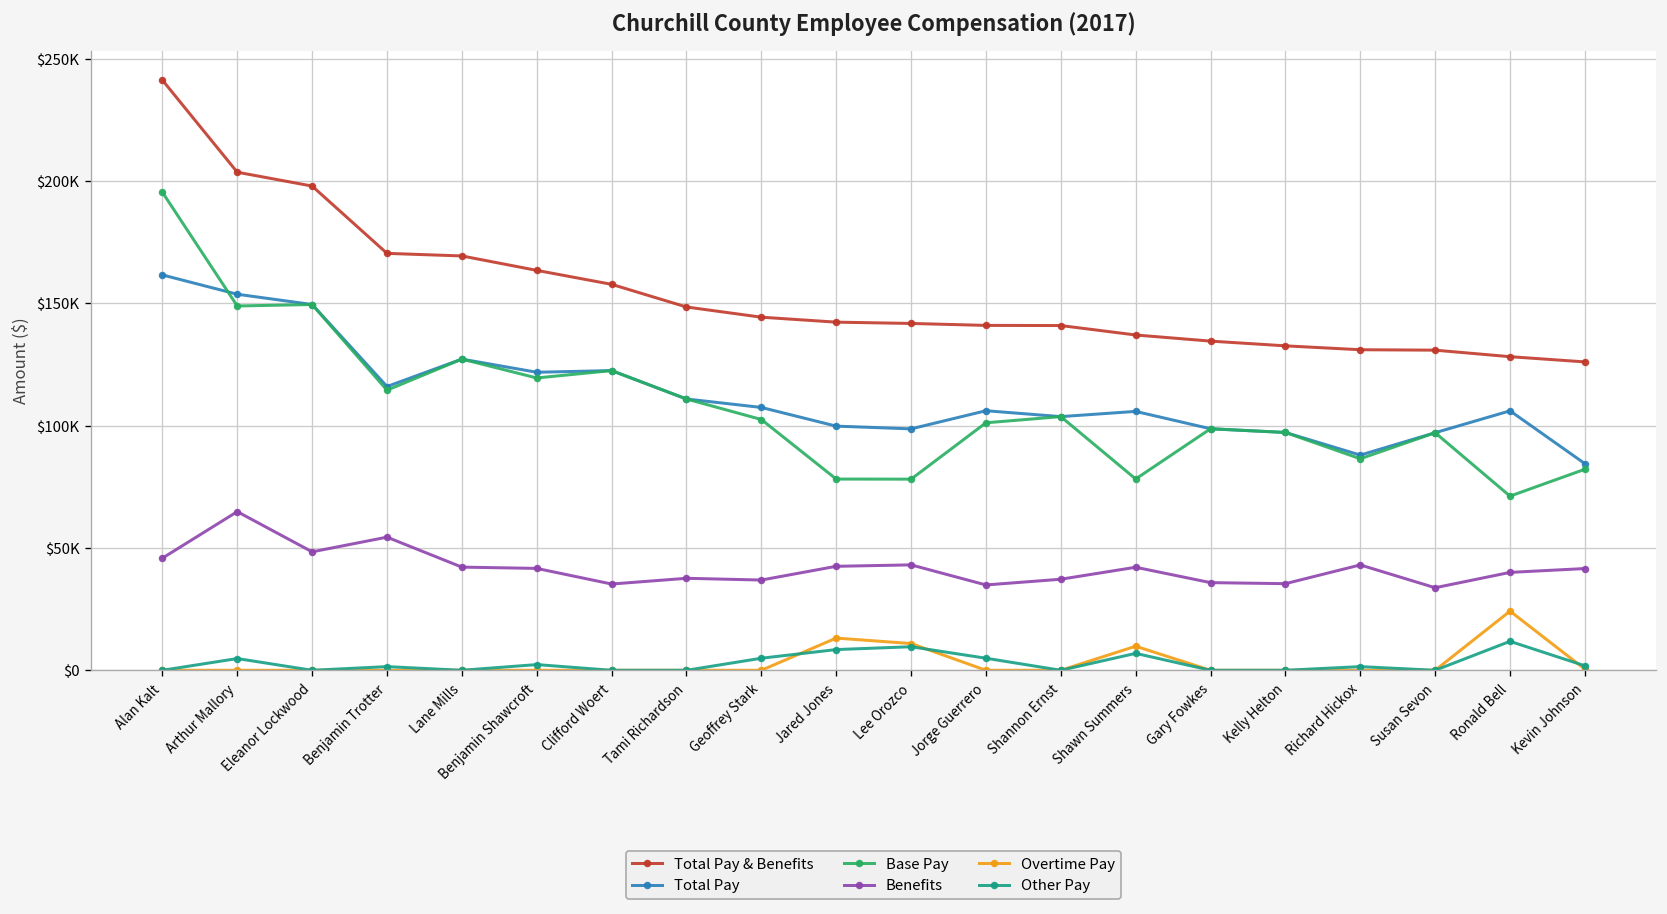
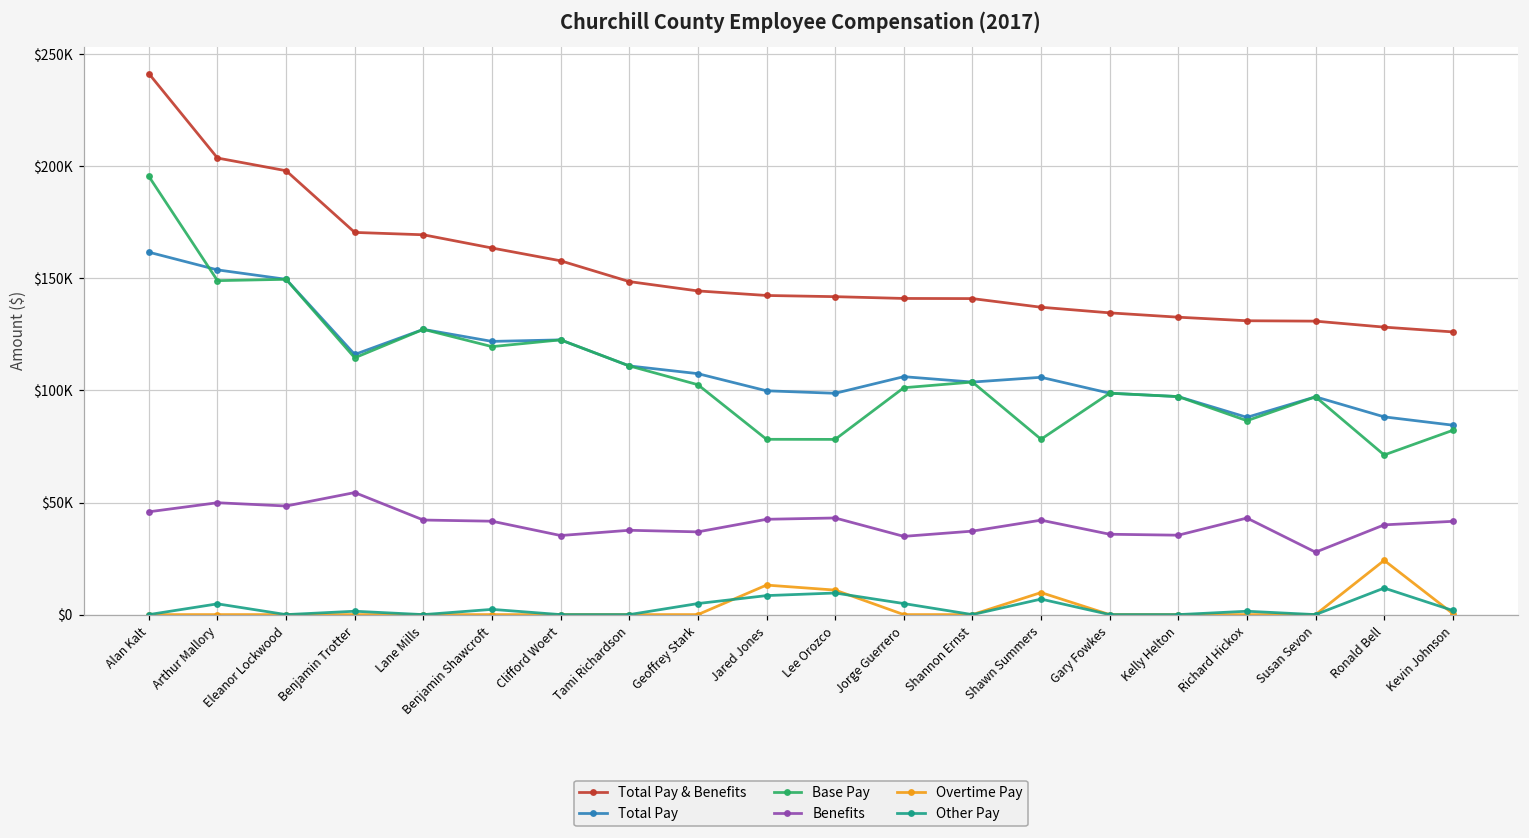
  {
    "Total Pay & Benefits": {
      "Alan Kalt": "$241000",
      "Arthur Mallory": "$204000",
      "Eleanor Lockwood": "$198000",
      "Benjamin Trotter": "$170000",
      "Lane Mills": "$169000",
      "Benjamin Shawcroft": "$164000",
      "Clifford Woert": "$158000",
      "Tami Richardson": "$149000",
      "Geoffrey Stark": "$144000",
      "Jared Jones": "$142000",
      "Lee Orozco": "$142000",
      "Jorge Guerrero": "$141000",
      "Shannon Ernst": "$141000",
      "Shawn Summers": "$137000",
      "Gary Fowkes": "$135000",
      "Kelly Helton": "$133000",
      "Richard Hickox": "$131000",
      "Susan Sevon": "$131000",
      "Ronald Bell": "$128000",
      "Kevin Johnson": "$126000"
    },
    "Total Pay": {
      "Alan Kalt": "$162000",
      "Arthur Mallory": "$154000",
      "Benjamin Trotter": "$116000",
      "Benjamin Shawcroft": "$122000",
      "Geoffrey Stark": "$107000",
      "Jared Jones": "$100000",
      "Lee Orozco": "$99000",
      "Jorge Guerrero": "$106000",
      "Shawn Summers": "$106000",
      "Richard Hickox": "$88000",
-     "Ronald Bell": "$106000",
+     "Ronald Bell": "$88000",
      "Kevin Johnson": "$84000"
    },
    "Benefits": {
      "Alan Kalt": "$46000",
-     "Arthur Mallory": "$65000",
+     "Arthur Mallory": "$50000",
      "Eleanor Lockwood": "$48000",
      "Benjamin Trotter": "$54000",
      "Lane Mills": "$42000",
      "Benjamin Shawcroft": "$42000",
      "Clifford Woert": "$35000",
      "Tami Richardson": "$38000",
      "Geoffrey Stark": "$37000",
      "Jared Jones": "$43000",
      "Lee Orozco": "$43000",
      "Jorge Guerrero": "$35000",
      "Shannon Ernst": "$37000",
      "Shawn Summers": "$42000",
      "Gary Fowkes": "$36000",
      "Kelly Helton": "$35000",
      "Richard Hickox": "$43000",
-     "Susan Sevon": "$34000",
+     "Susan Sevon": "$28000",
      "Ronald Bell": "$40000",
      "Kevin Johnson": "$42000"
    },
    "Overtime Pay": {
      "Arthur Mallory": "$0",
      "Benjamin Trotter": "$0",
      "Benjamin Shawcroft": "$0",
      "Geoffrey Stark": "$0",
      "Jared Jones": "$13000",
      "Lee Orozco": "$11000",
      "Jorge Guerrero": "$0",
      "Shawn Summers": "$10000",
      "Richard Hickox": "$0",
      "Ronald Bell": "$24000",
      "Kevin Johnson": "$0"
    }
  }
